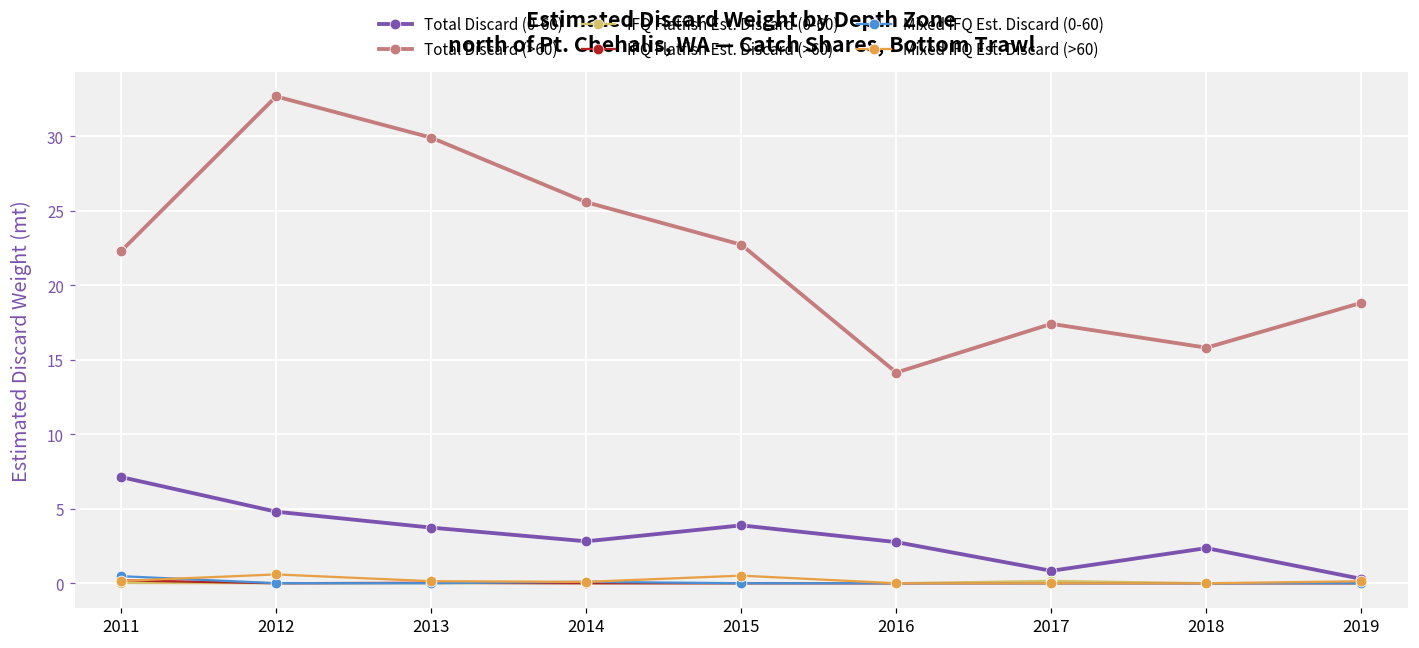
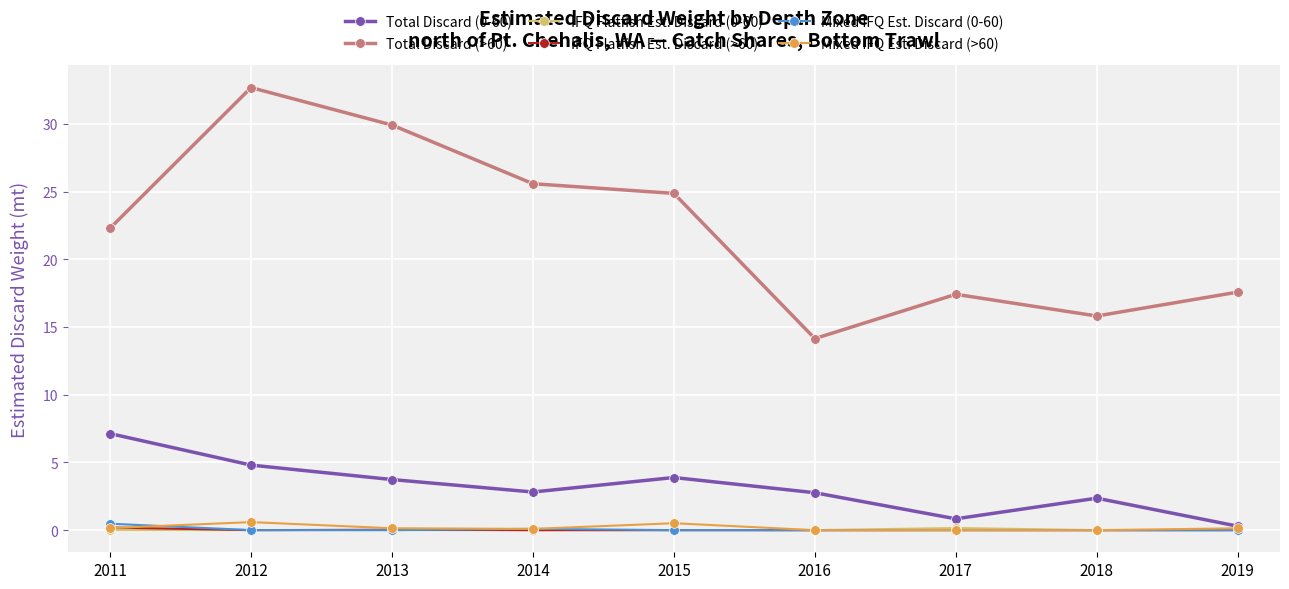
  {
    "Total Discard (0-60)": {
      "2011": 7.1,
      "2012": 4.8,
      "2013": 3.7,
      "2014": 2.8,
      "2015": 3.9,
      "2016": 2.8,
      "2017": 0.8,
      "2018": 2.4
    },
    "Total Discard (>60)": {
      "2011": 22.3,
      "2012": 32.7,
      "2013": 29.9,
      "2014": 25.6,
-     "2015": 22.7,
+     "2015": 24.9,
      "2016": 14.1,
      "2017": 17.4,
      "2018": 15.8,
-     "2019": 18.8
+     "2019": 17.6
    },
    "Mixed IFQ Est. Discard (0-60)": {
      "2011": 0.5
    }
  }
